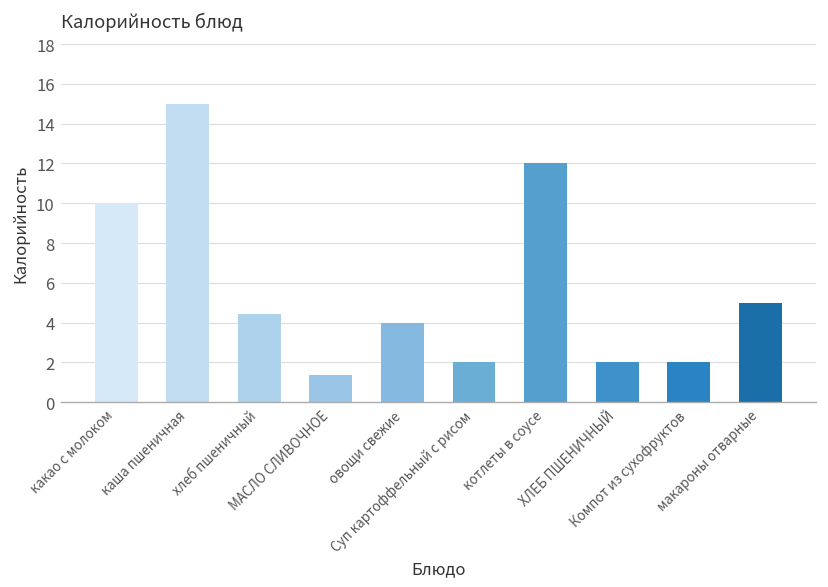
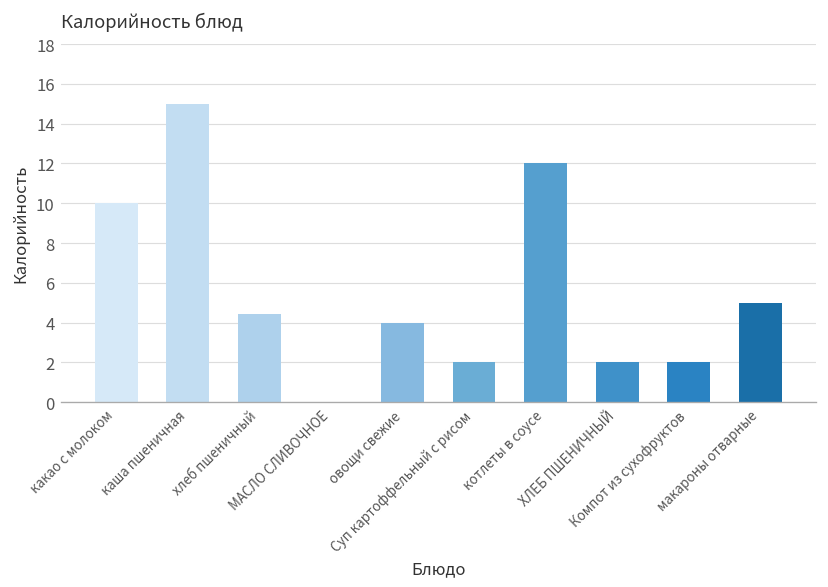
  {
    "какао с молоком": 10.0,
    "каша пшеничная": 15.0,
    "хлеб пшеничный": 4.4,
-   "МАСЛО СЛИВОЧНОЕ": 1.4,
+   "МАСЛО СЛИВОЧНОЕ": 0.0,
    "овощи свежие": 4.0,
    "Суп картоффельный с рисом": 2.0,
    "котлеты в соусе": 12.0,
    "ХЛЕБ ПШЕНИЧНЫЙ": 2.0,
    "Компот из сухофруктов": 2.0,
    "макароны отварные": 5.0
  }
